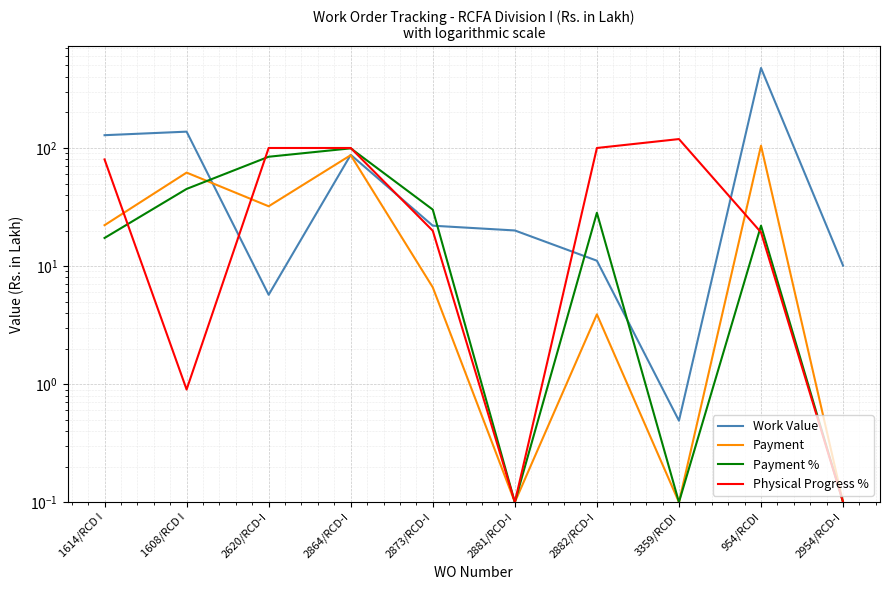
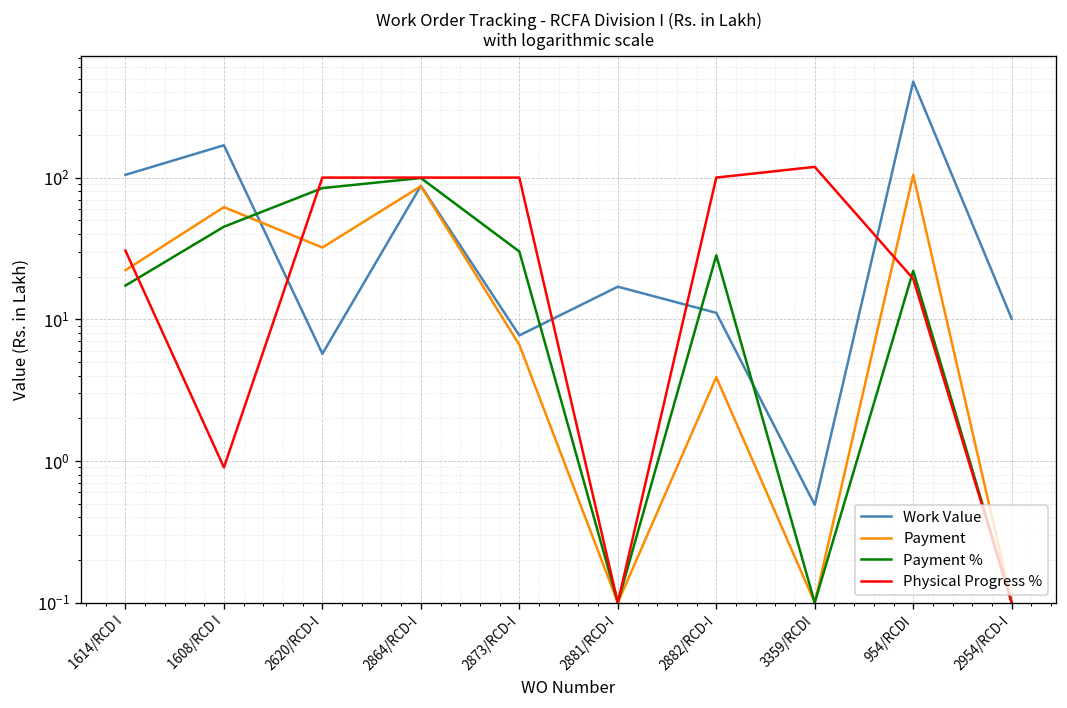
  {
    "Work Value": {
-     "1614/RCD I": 130,
-     "1608/RCD I": 140,
+     "1614/RCD I": 100,
+     "1608/RCD I": 170,
      "2620/RCD-I": 6,
-     "2873/RCD-I": 22,
-     "2881/RCD-I": 20,
+     "2873/RCD-I": 8,
+     "2881/RCD-I": 17,
      "2882/RCD-I": 11,
      "3359/RCDI": 0.49,
      "954/RCDI": 480,
      "2954/RCD-I": 10
    },
    "Payment": {
      "1614/RCD I": 22,
      "1608/RCD I": 60,
      "2620/RCD-I": 32,
      "2873/RCD-I": 7,
      "2882/RCD-I": 4,
      "954/RCDI": 100
    },
    "Payment %": {
      "1614/RCD I": 17,
      "1608/RCD I": 45,
      "2620/RCD-I": 80,
      "2873/RCD-I": 30,
      "2882/RCD-I": 28,
      "954/RCDI": 22
    },
    "Physical Progress %": {
-     "1614/RCD I": 80,
+     "1614/RCD I": 31,
      "1608/RCD I": 0.9,
      "2620/RCD-I": 100,
-     "2873/RCD-I": 20,
+     "2873/RCD-I": 100,
      "2882/RCD-I": 100,
      "3359/RCDI": 120,
      "954/RCDI": 19
    }
  }
